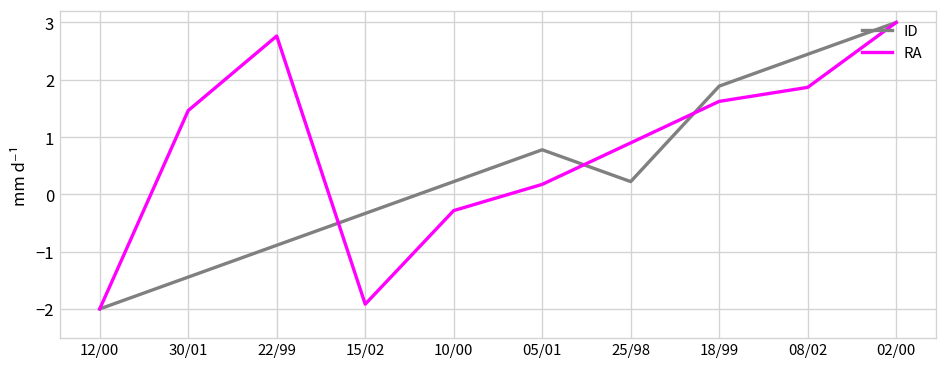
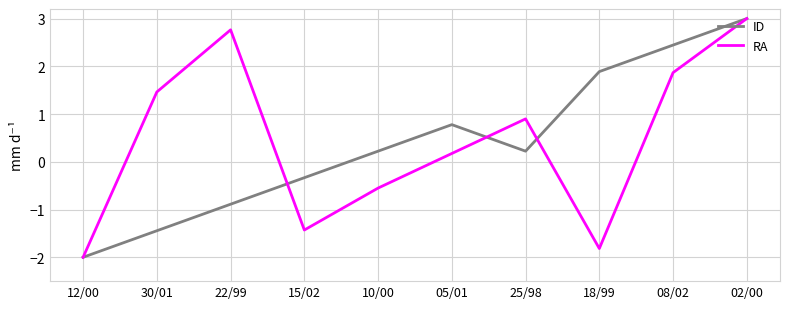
  {
    "ID": {
      "30/01": -1.4,
      "22/99": -0.9,
      "15/02": -0.3,
      "10/00": 0.2,
      "05/01": 0.8,
      "25/98": 0.2,
      "18/99": 1.9,
      "08/02": 2.4
    },
    "RA": {
      "30/01": 1.5,
      "22/99": 2.8,
-     "15/02": -1.9,
-     "10/00": -0.3,
+     "15/02": -1.4,
+     "10/00": -0.6,
      "05/01": 0.2,
      "25/98": 0.9,
-     "18/99": 1.6,
+     "18/99": -1.8,
      "08/02": 1.9
    }
  }
